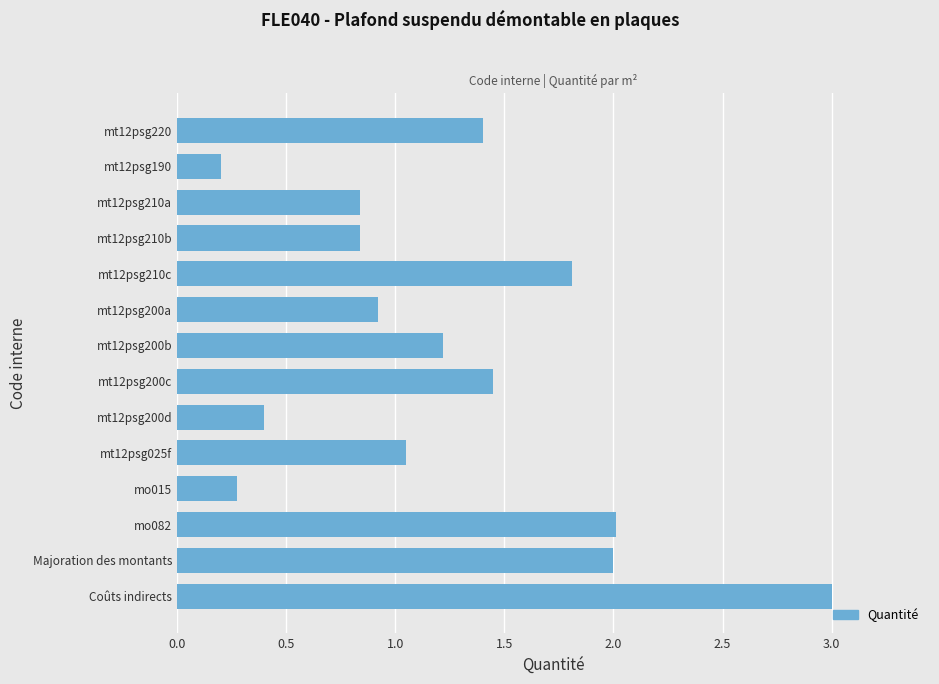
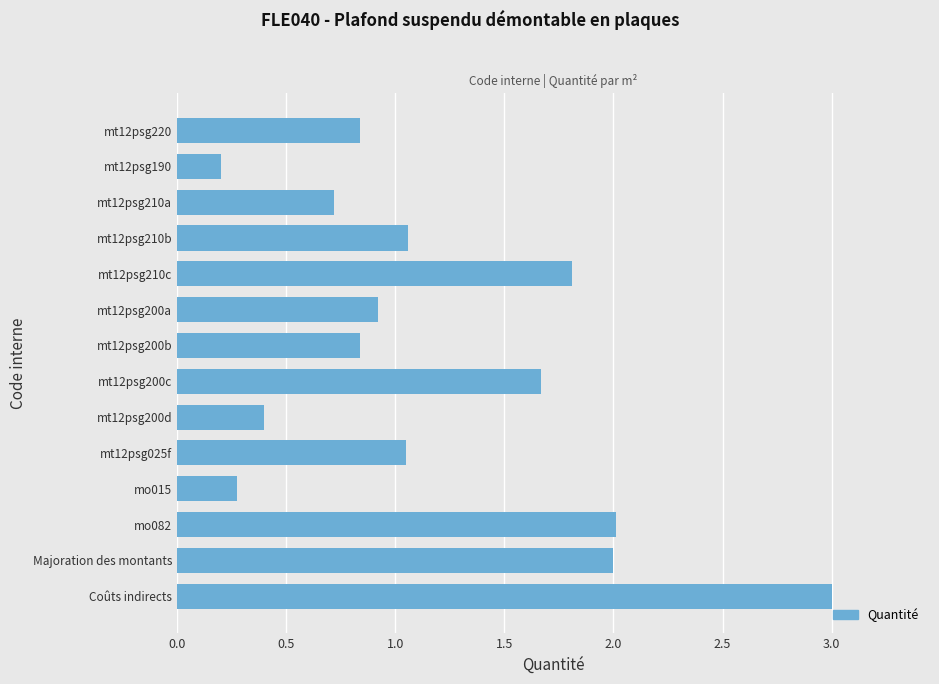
  {
-   "mt12psg220": 1.40,
+   "mt12psg220": 0.84,
    "mt12psg190": 0.20,
-   "mt12psg210a": 0.84,
-   "mt12psg210b": 0.84,
+   "mt12psg210a": 0.72,
+   "mt12psg210b": 1.06,
    "mt12psg210c": 1.81,
    "mt12psg200a": 0.92,
-   "mt12psg200b": 1.22,
-   "mt12psg200c": 1.45,
+   "mt12psg200b": 0.84,
+   "mt12psg200c": 1.67,
    "mt12psg200d": 0.40,
    "mt12psg025f": 1.05,
    "mo015": 0.27,
    "mo082": 2.01,
    "Majoration des montants": 2.00,
    "Coûts indirects": 3.00
  }
